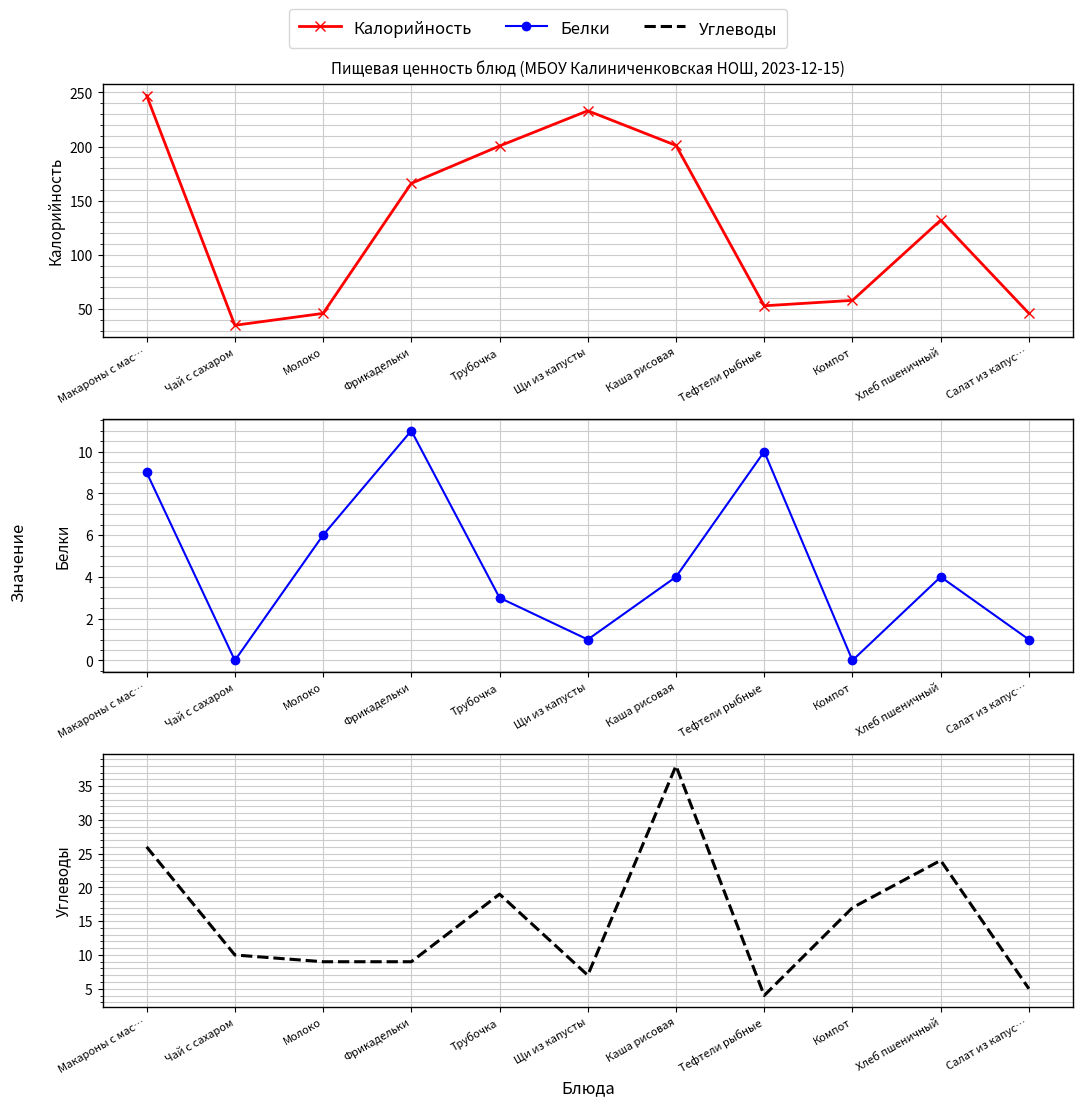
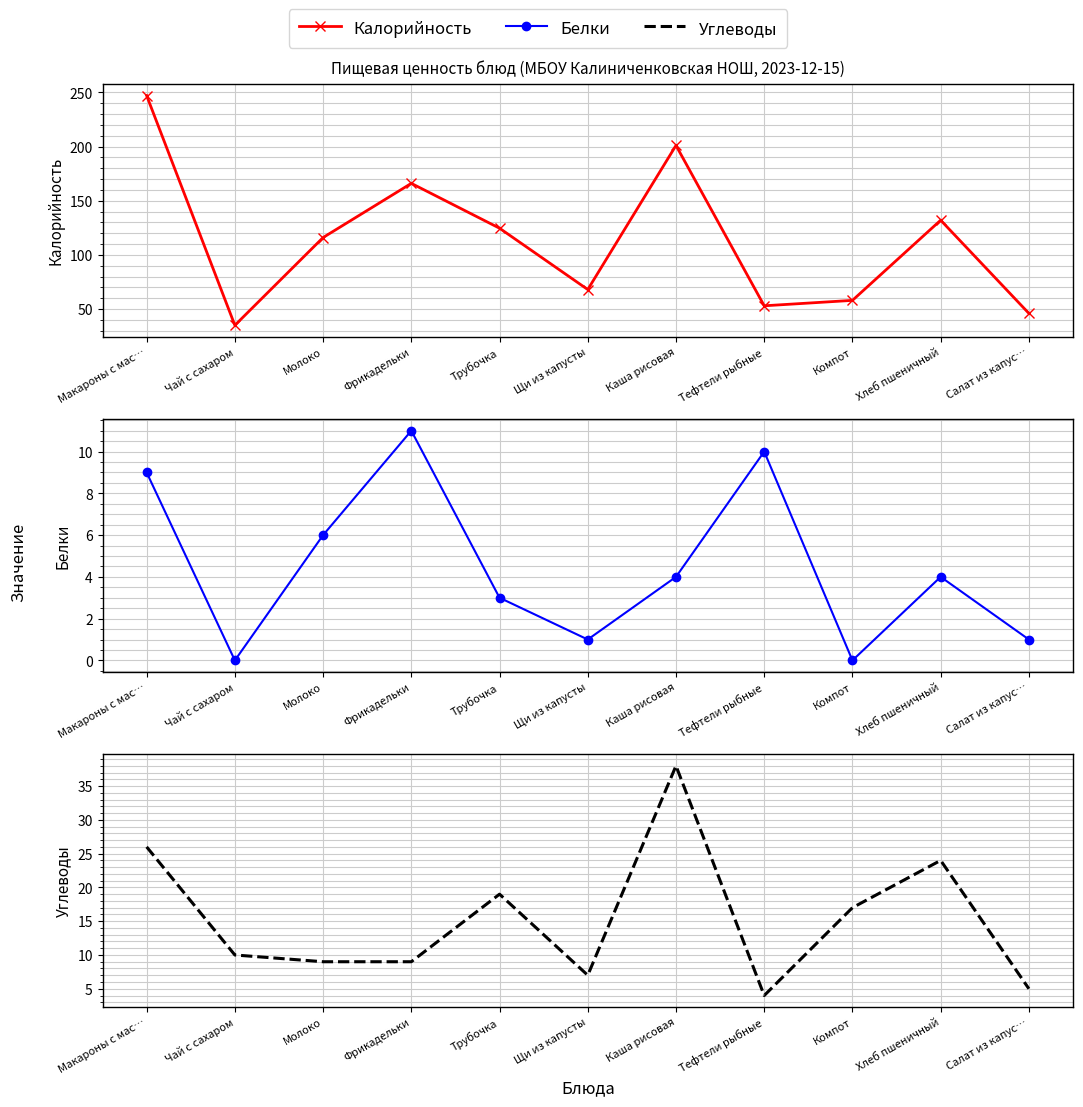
  {
    "Пищевая ценность блюд (МБОУ Калиниченковская НОШ, 2023-12-15)": {
      "Макароны с мас…": 247,
      "Чай с сахаром": 35,
-     "Молоко": 46,
+     "Молоко": 116,
      "Фрикадельки": 166,
-     "Трубочка": 201,
-     "Щи из капусты": 233,
+     "Трубочка": 125,
+     "Щи из капусты": 68,
      "Каша рисовая": 201,
      "Тефтели рыбные": 53,
      "Компот": 58,
      "Хлеб пшеничный": 132,
      "Салат из капус…": 46
    }
  }
